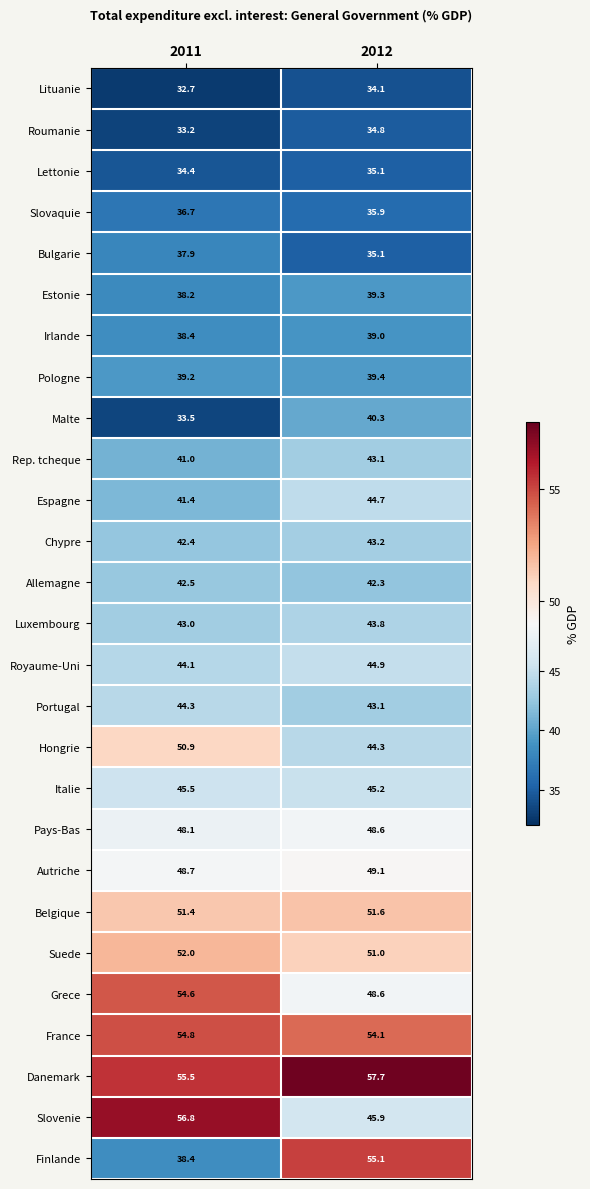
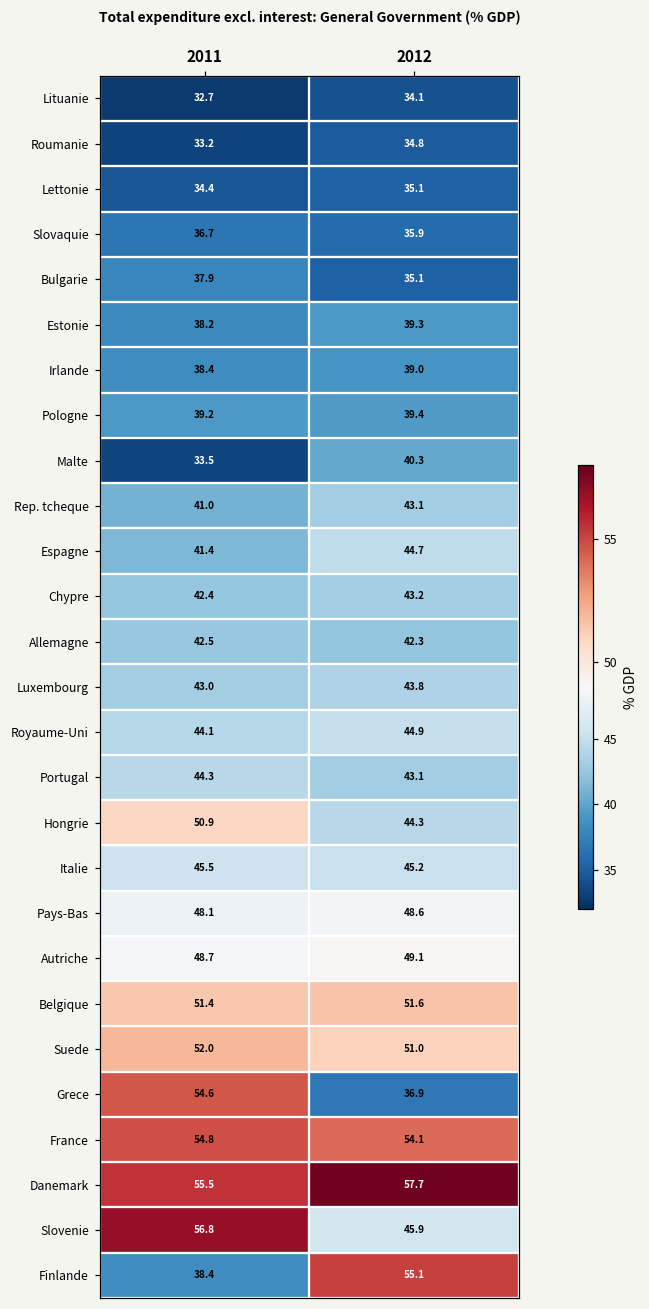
  {
    "Lituanie": {
      "2011": 32.7,
      "2012": 34.1
    },
    "Roumanie": {
      "2011": 33.2,
      "2012": 34.8
    },
    "Lettonie": {
      "2011": 34.4,
      "2012": 35.1
    },
    "Slovaquie": {
      "2011": 36.7,
      "2012": 35.9
    },
    "Bulgarie": {
      "2011": 37.9,
      "2012": 35.1
    },
    "Estonie": {
      "2011": 38.2,
      "2012": 39.3
    },
    "Irlande": {
      "2011": 38.4,
      "2012": 39.0
    },
    "Pologne": {
      "2011": 39.2,
      "2012": 39.4
    },
    "Malte": {
      "2011": 33.5,
      "2012": 40.3
    },
    "Rep. tcheque": {
      "2011": 41.0,
      "2012": 43.1
    },
    "Espagne": {
      "2011": 41.4,
      "2012": 44.7
    },
    "Chypre": {
      "2011": 42.4,
      "2012": 43.2
    },
    "Allemagne": {
      "2011": 42.5,
      "2012": 42.3
    },
    "Luxembourg": {
      "2011": 43.0,
      "2012": 43.8
    },
    "Royaume-Uni": {
      "2011": 44.1,
      "2012": 44.9
    },
    "Portugal": {
      "2011": 44.3,
      "2012": 43.1
    },
    "Hongrie": {
      "2011": 50.9,
      "2012": 44.3
    },
    "Italie": {
      "2011": 45.5,
      "2012": 45.2
    },
    "Pays-Bas": {
      "2011": 48.1,
      "2012": 48.6
    },
    "Autriche": {
      "2011": 48.7,
      "2012": 49.1
    },
    "Belgique": {
      "2011": 51.4,
      "2012": 51.6
    },
    "Suede": {
      "2011": 52.0,
      "2012": 51.0
    },
    "Grece": {
      "2011": 54.6,
-     "2012": 48.6
+     "2012": 36.9
    },
    "France": {
      "2011": 54.8,
      "2012": 54.1
    },
    "Danemark": {
      "2011": 55.5,
      "2012": 57.7
    },
    "Slovenie": {
      "2011": 56.8,
      "2012": 45.9
    },
    "Finlande": {
      "2011": 38.4,
      "2012": 55.1
    }
  }
